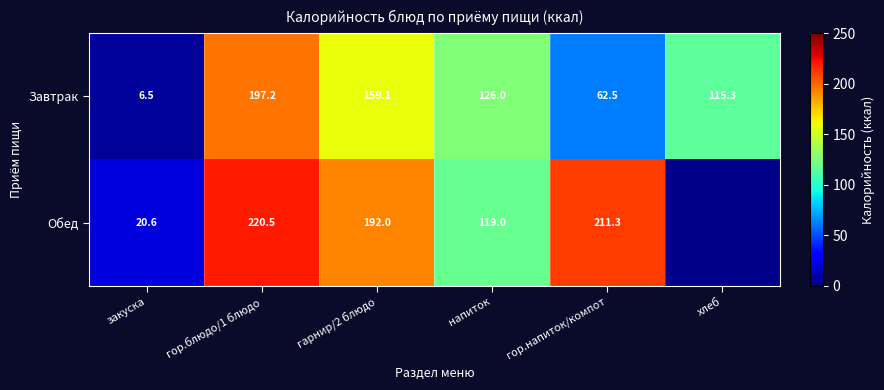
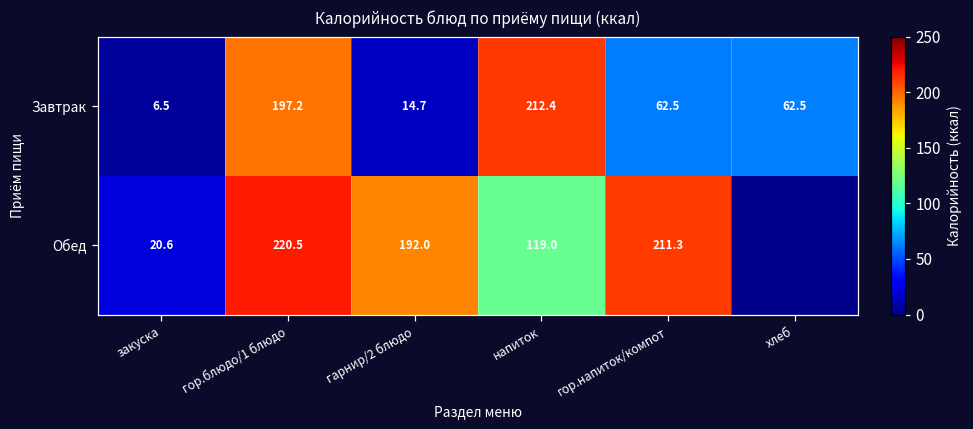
  {
    "Завтрак": {
      "закуска": 6.5,
      "гор.блюдо/1 блюдо": 197.2,
-     "гарнир/2 блюдо": 159.1,
-     "напиток": 126.0,
+     "гарнир/2 блюдо": 14.7,
+     "напиток": 212.4,
      "гор.напиток/компот": 62.5,
-     "хлеб": 115.3
+     "хлеб": 62.5
    },
    "Обед": {
      "закуска": 20.6,
      "гор.блюдо/1 блюдо": 220.5,
      "гарнир/2 блюдо": 192.0,
      "напиток": 119.0,
      "гор.напиток/компот": 211.3
    }
  }
